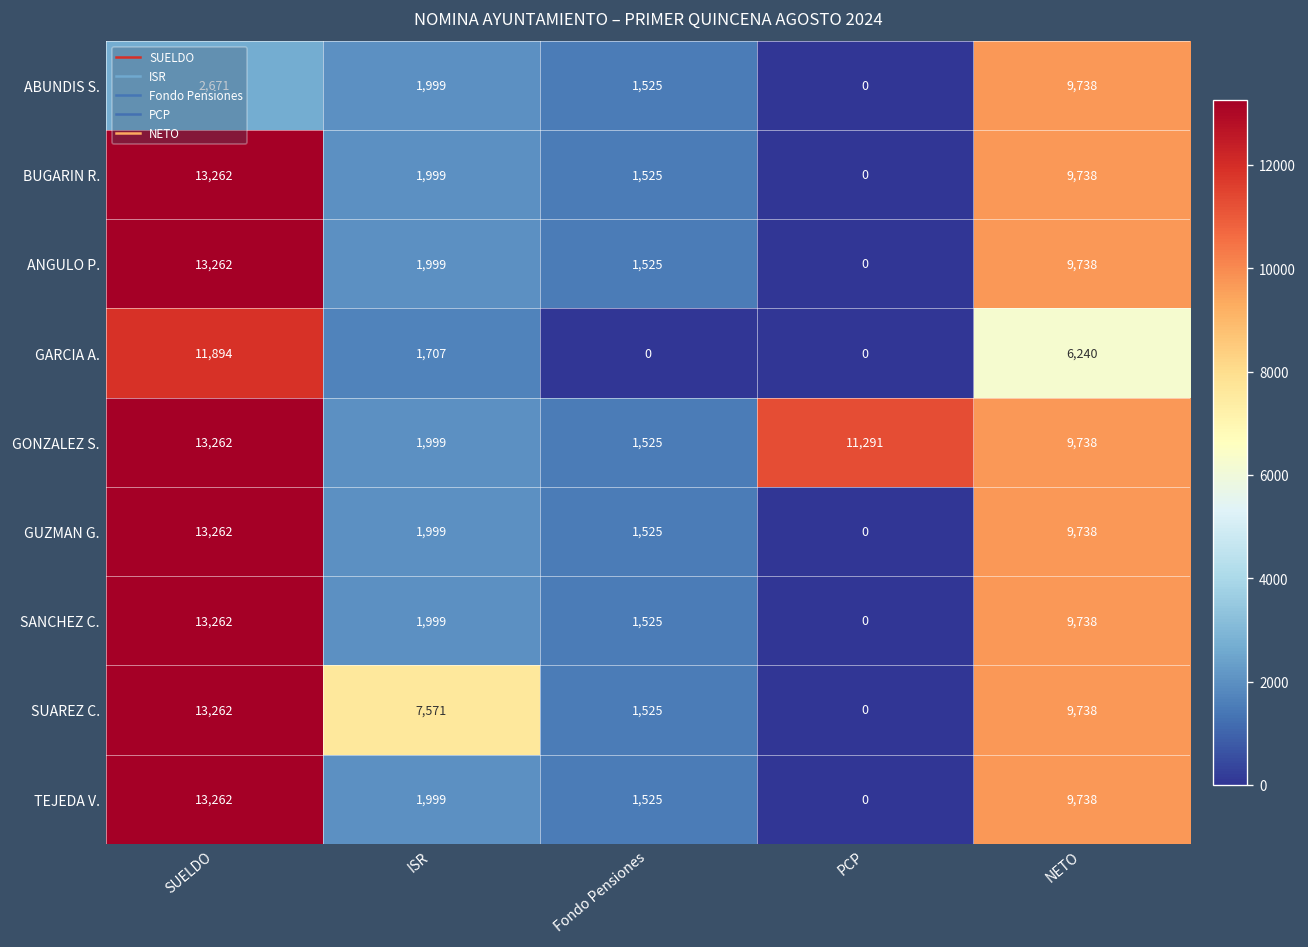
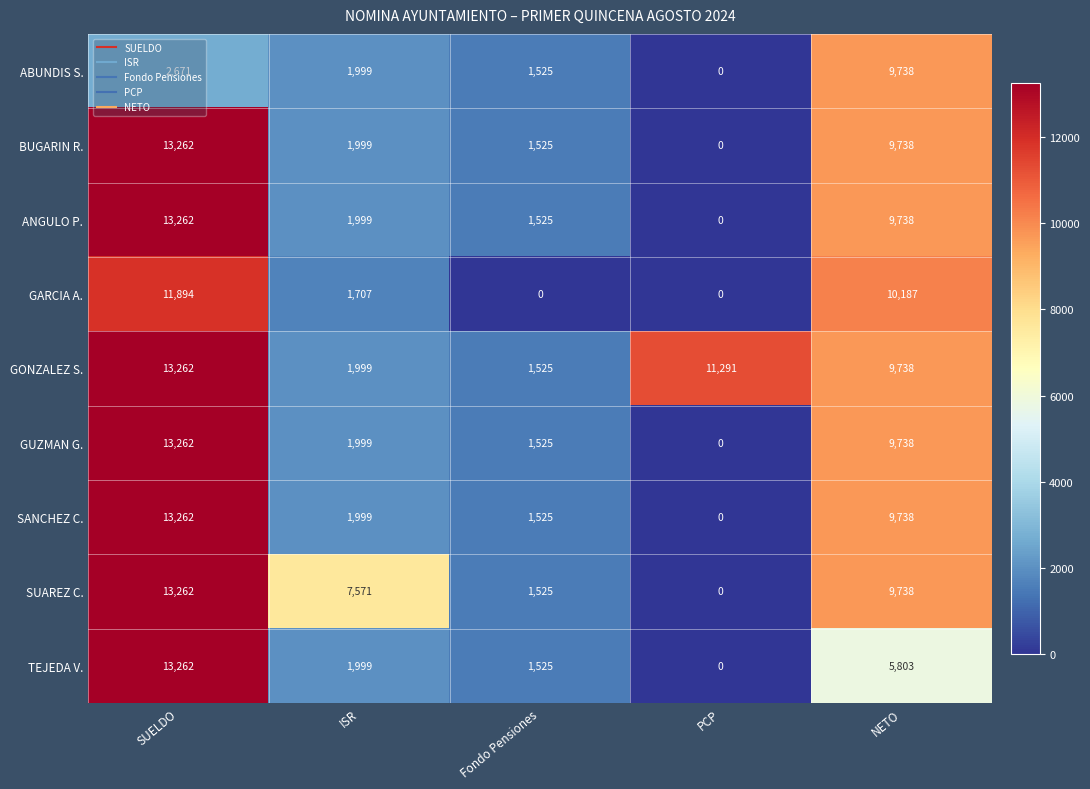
  {
    "ABUNDIS S.": {
      "ISR": "1,999",
      "Fondo Pensiones": "1,525",
      "PCP": "0",
      "NETO": "9,738"
    },
    "BUGARIN R.": {
      "SUELDO": "13,262",
      "ISR": "1,999",
      "Fondo Pensiones": "1,525",
      "PCP": "0",
      "NETO": "9,738"
    },
    "ANGULO P.": {
      "SUELDO": "13,262",
      "ISR": "1,999",
      "Fondo Pensiones": "1,525",
      "PCP": "0",
      "NETO": "9,738"
    },
    "GARCIA A.": {
      "SUELDO": "11,894",
      "ISR": "1,707",
      "Fondo Pensiones": "0",
      "PCP": "0",
-     "NETO": "6,240"
+     "NETO": "10,187"
    },
    "GONZALEZ S.": {
      "SUELDO": "13,262",
      "ISR": "1,999",
      "Fondo Pensiones": "1,525",
      "PCP": "11,291",
      "NETO": "9,738"
    },
    "GUZMAN G.": {
      "SUELDO": "13,262",
      "ISR": "1,999",
      "Fondo Pensiones": "1,525",
      "PCP": "0",
      "NETO": "9,738"
    },
    "SANCHEZ C.": {
      "SUELDO": "13,262",
      "ISR": "1,999",
      "Fondo Pensiones": "1,525",
      "PCP": "0",
      "NETO": "9,738"
    },
    "SUAREZ C.": {
      "SUELDO": "13,262",
      "ISR": "7,571",
      "Fondo Pensiones": "1,525",
      "PCP": "0",
      "NETO": "9,738"
    },
    "TEJEDA V.": {
      "SUELDO": "13,262",
      "ISR": "1,999",
      "Fondo Pensiones": "1,525",
      "PCP": "0",
-     "NETO": "9,738"
+     "NETO": "5,803"
    }
  }
